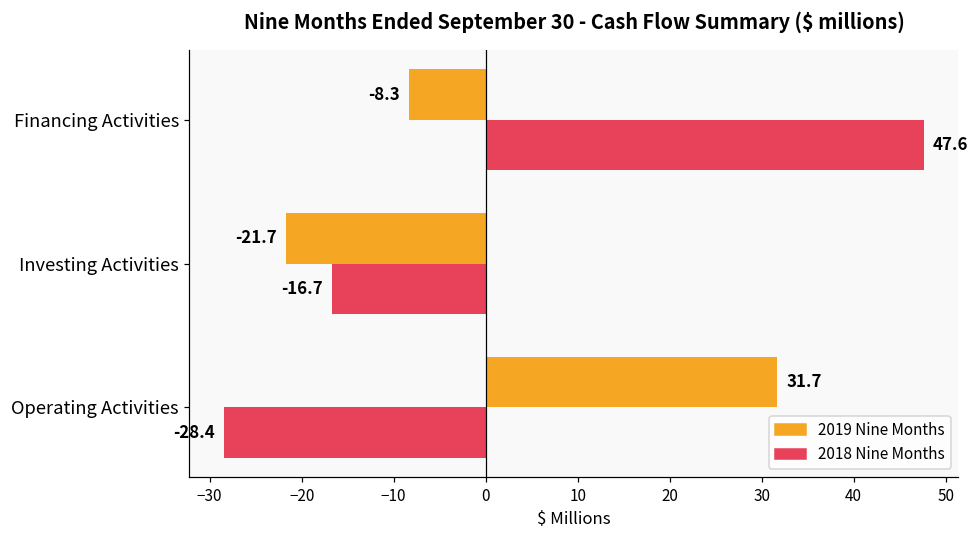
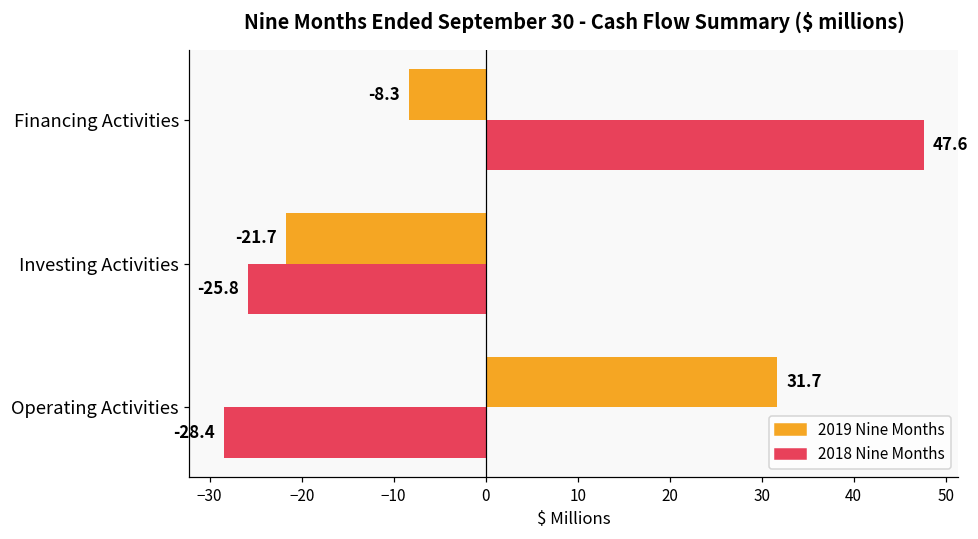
  {
    "2018 Nine Months": {
      "Financing Activities": 47.6,
-     "Investing Activities": -16.7,
+     "Investing Activities": -25.8,
      "Operating Activities": -28.4
    },
    "2019 Nine Months": {
      "Financing Activities": -8.3,
      "Investing Activities": -21.7,
      "Operating Activities": 31.7
    }
  }
